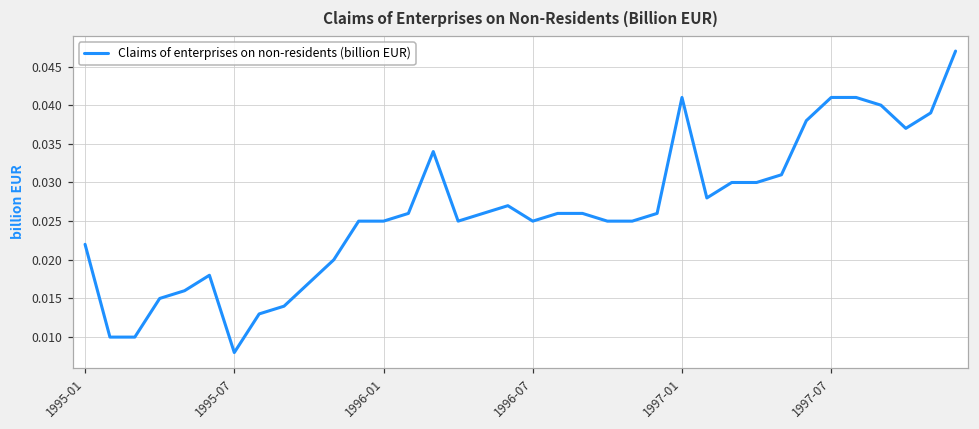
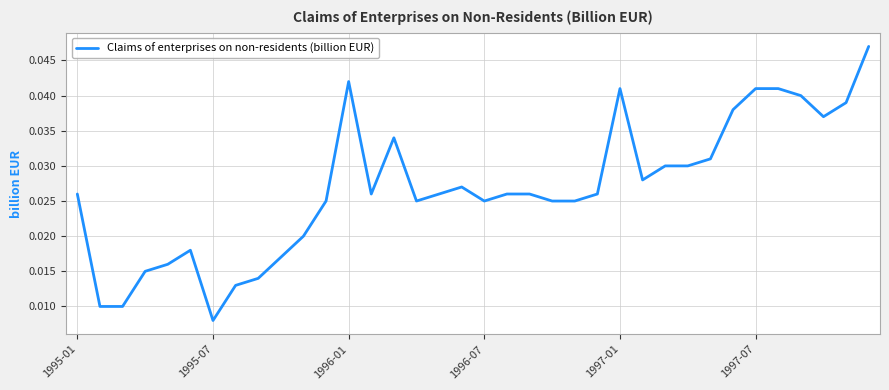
  {
-   "1995-01": 0.022,
+   "1995-01": 0.026,
    "1995-07": 0.008,
-   "1996-01": 0.025,
+   "1996-01": 0.042,
    "1996-07": 0.025,
    "1997-01": 0.041,
    "1997-07": 0.041
  }
